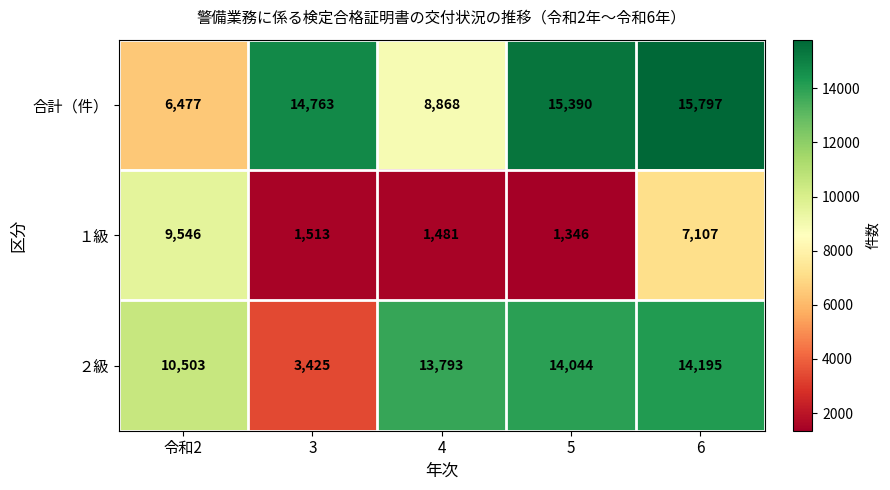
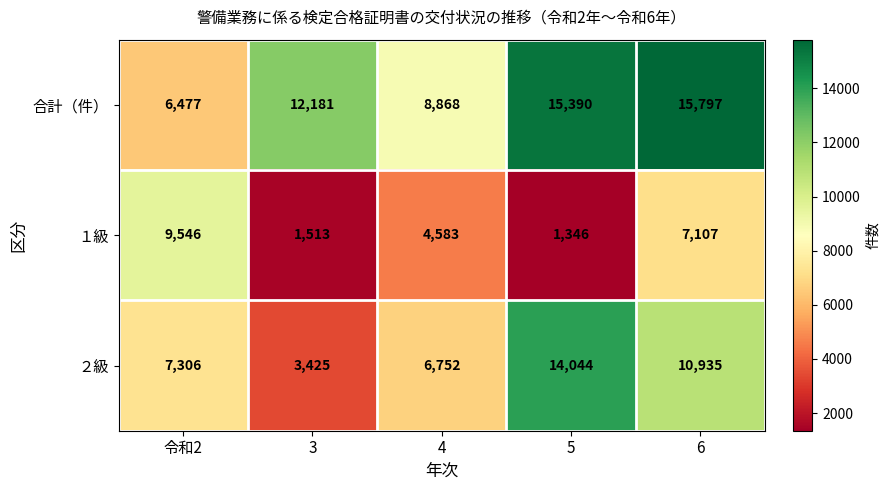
  {
    "合計（件）": {
      "令和2": "6,477",
-     "3": "14,763",
+     "3": "12,181",
      "4": "8,868",
      "5": "15,390",
      "6": "15,797"
    },
    "１級": {
      "令和2": "9,546",
      "3": "1,513",
-     "4": "1,481",
+     "4": "4,583",
      "5": "1,346",
      "6": "7,107"
    },
    "２級": {
-     "令和2": "10,503",
+     "令和2": "7,306",
      "3": "3,425",
-     "4": "13,793",
+     "4": "6,752",
      "5": "14,044",
-     "6": "14,195"
+     "6": "10,935"
    }
  }
